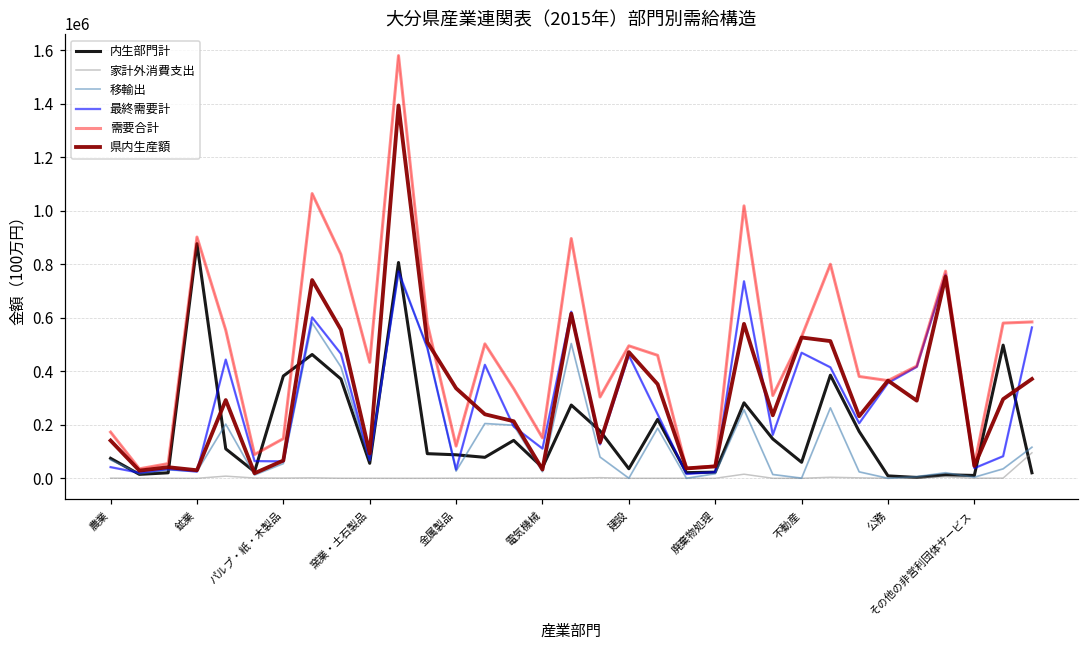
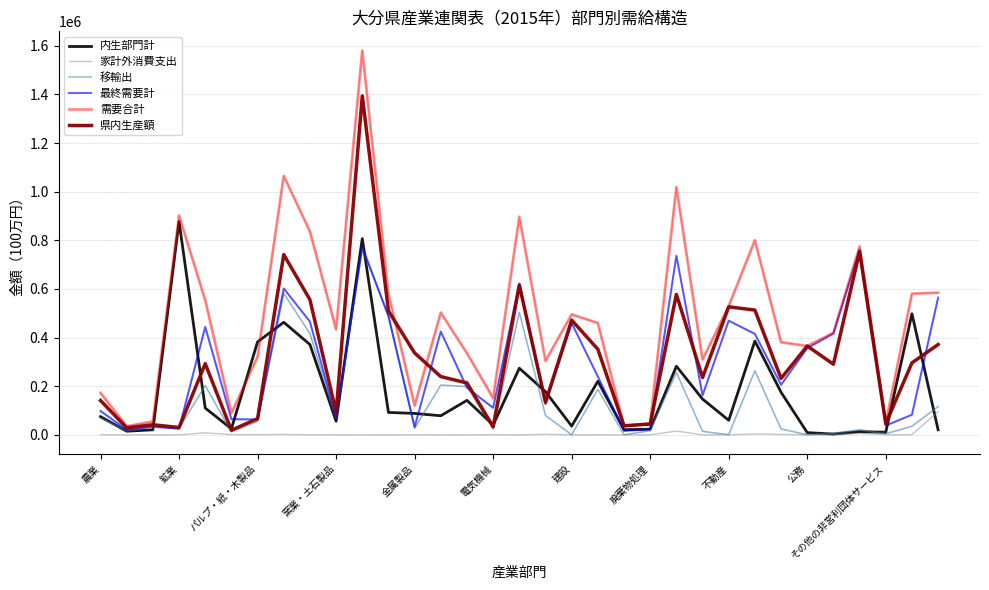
  {
    "最終需要計": {
-     "農業": 40000,
+     "農業": 100000,
      "電気機械": 110000,
      "建設": 460000,
      "不動産": 470000
    },
    "需要合計": {
      "農業": 170000,
      "鉱業": 900000,
-     "パルプ・紙・木製品": 150000,
+     "パルプ・紙・木製品": 320000,
      "窯業・土石製品": 430000,
      "金属製品": 120000,
      "電気機械": 150000,
      "建設": 500000
    },
    "内生部門計": {
      "鉱業": 880000,
      "パルプ・紙・木製品": 380000,
      "金属製品": 90000,
      "建設": 40000,
      "不動産": 60000
    },
    "家計外消費支出": {
      "農業": 0,
      "鉱業": 0,
      "パルプ・紙・木製品": 0,
      "窯業・土石製品": 0,
      "金属製品": 0,
      "電気機械": 0,
      "廃棄物処理": 0
    },
    "県内生産額": {
      "農業": 140000,
      "窯業・土石製品": 90000,
      "金属製品": 340000,
      "建設": 470000
    }
  }
